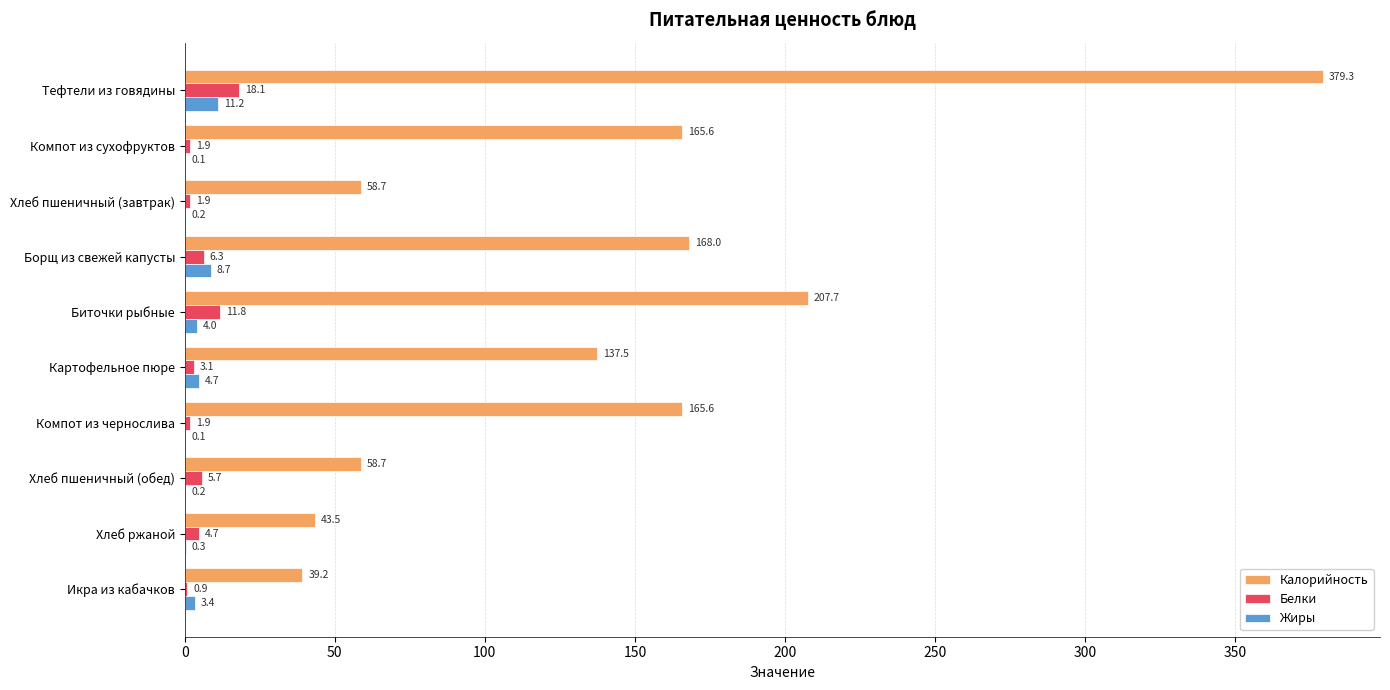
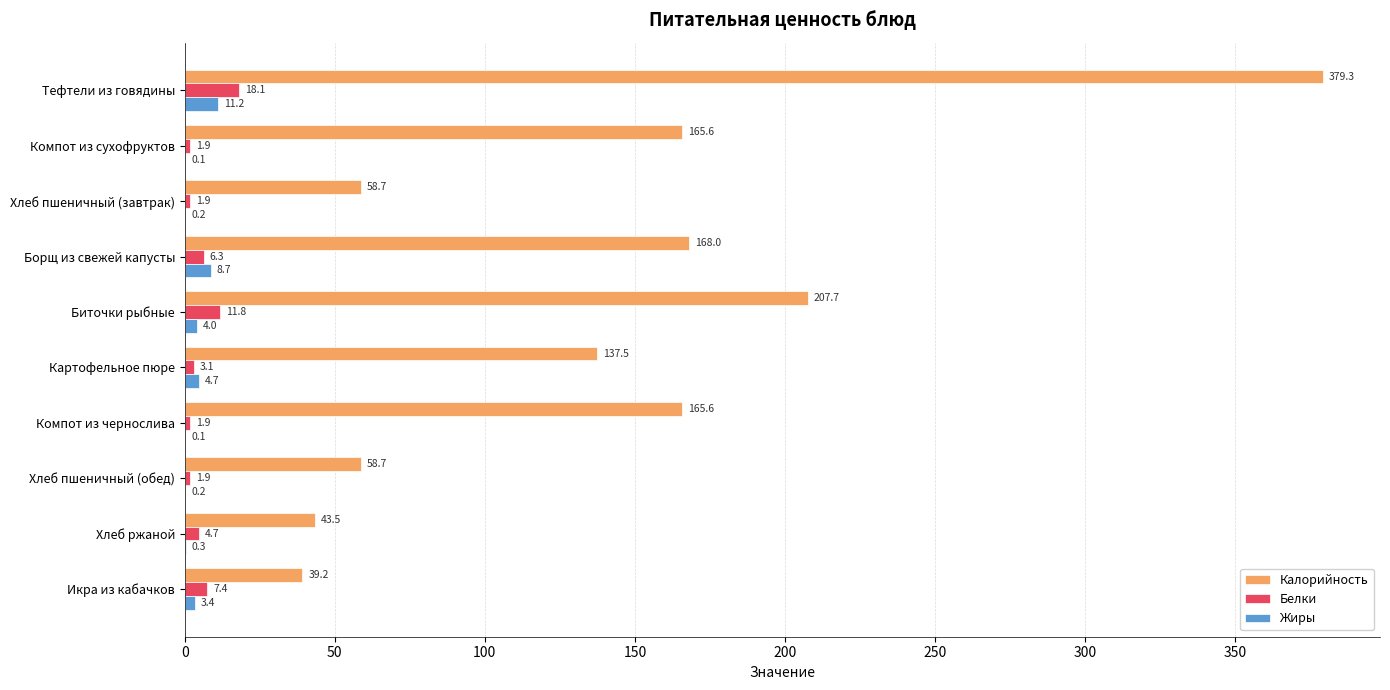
  {
    "Калорийность": {
      "Тефтели из говядины": 379.3,
      "Компот из сухофруктов": 165.6,
      "Хлеб пшеничный (завтрак)": 58.7,
      "Борщ из свежей капусты": 168.0,
      "Биточки рыбные": 207.7,
      "Картофельное пюре": 137.5,
      "Компот из чернослива": 165.6,
      "Хлеб пшеничный (обед)": 58.7,
      "Хлеб ржаной": 43.5,
      "Икра из кабачков": 39.2
    },
    "Белки": {
      "Тефтели из говядины": 18.1,
      "Компот из сухофруктов": 1.9,
      "Хлеб пшеничный (завтрак)": 1.9,
      "Борщ из свежей капусты": 6.3,
      "Биточки рыбные": 11.8,
      "Картофельное пюре": 3.1,
      "Компот из чернослива": 1.9,
-     "Хлеб пшеничный (обед)": 5.7,
+     "Хлеб пшеничный (обед)": 1.9,
      "Хлеб ржаной": 4.7,
-     "Икра из кабачков": 0.9
+     "Икра из кабачков": 7.4
    },
    "Жиры": {
      "Тефтели из говядины": 11.2,
      "Компот из сухофруктов": 0.1,
      "Хлеб пшеничный (завтрак)": 0.2,
      "Борщ из свежей капусты": 8.7,
      "Биточки рыбные": 4.0,
      "Картофельное пюре": 4.7,
      "Компот из чернослива": 0.1,
      "Хлеб пшеничный (обед)": 0.2,
      "Хлеб ржаной": 0.3,
      "Икра из кабачков": 3.4
    }
  }
